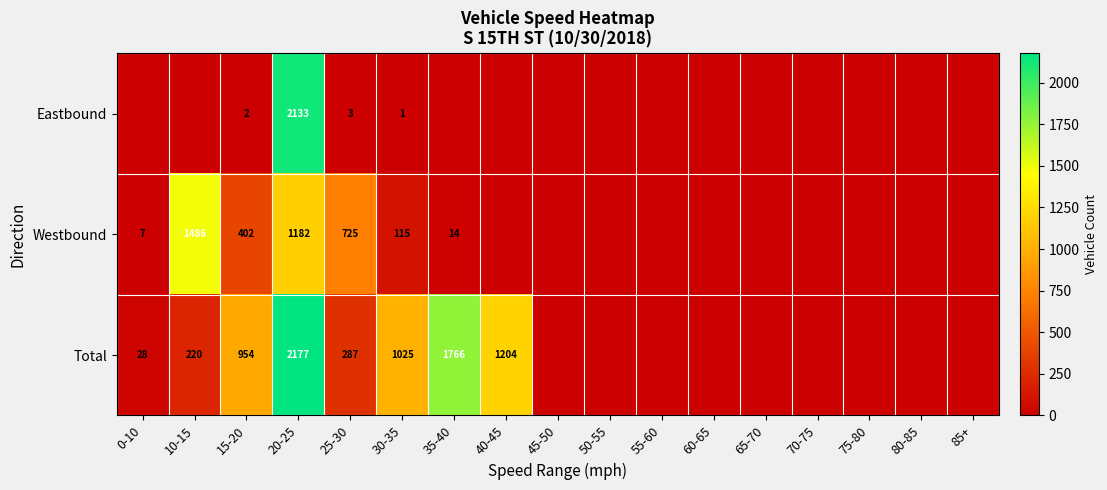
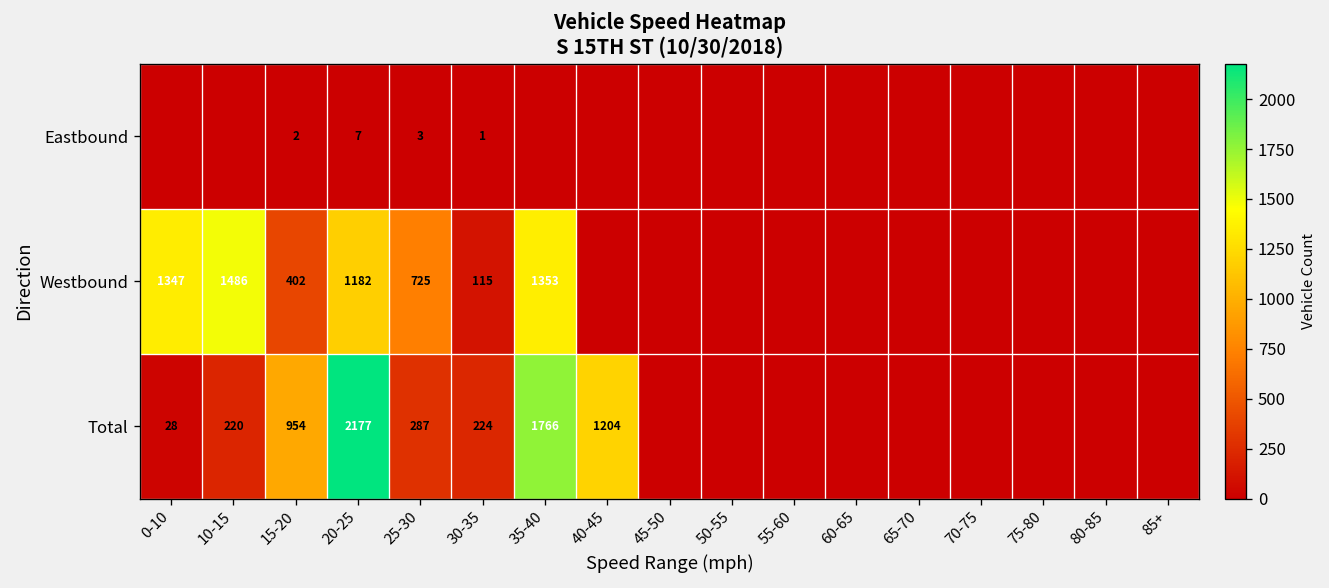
  {
    "Eastbound": {
      "15-20": 2,
-     "20-25": 2133,
+     "20-25": 7,
      "25-30": 3,
      "30-35": 1
    },
    "Westbound": {
-     "0-10": 7,
+     "0-10": 1347,
      "10-15": 1486,
      "15-20": 402,
      "20-25": 1182,
      "25-30": 725,
      "30-35": 115,
-     "35-40": 14
+     "35-40": 1353
    },
    "Total": {
      "0-10": 28,
      "10-15": 220,
      "15-20": 954,
      "20-25": 2177,
      "25-30": 287,
-     "30-35": 1025,
+     "30-35": 224,
      "35-40": 1766,
      "40-45": 1204
    }
  }
